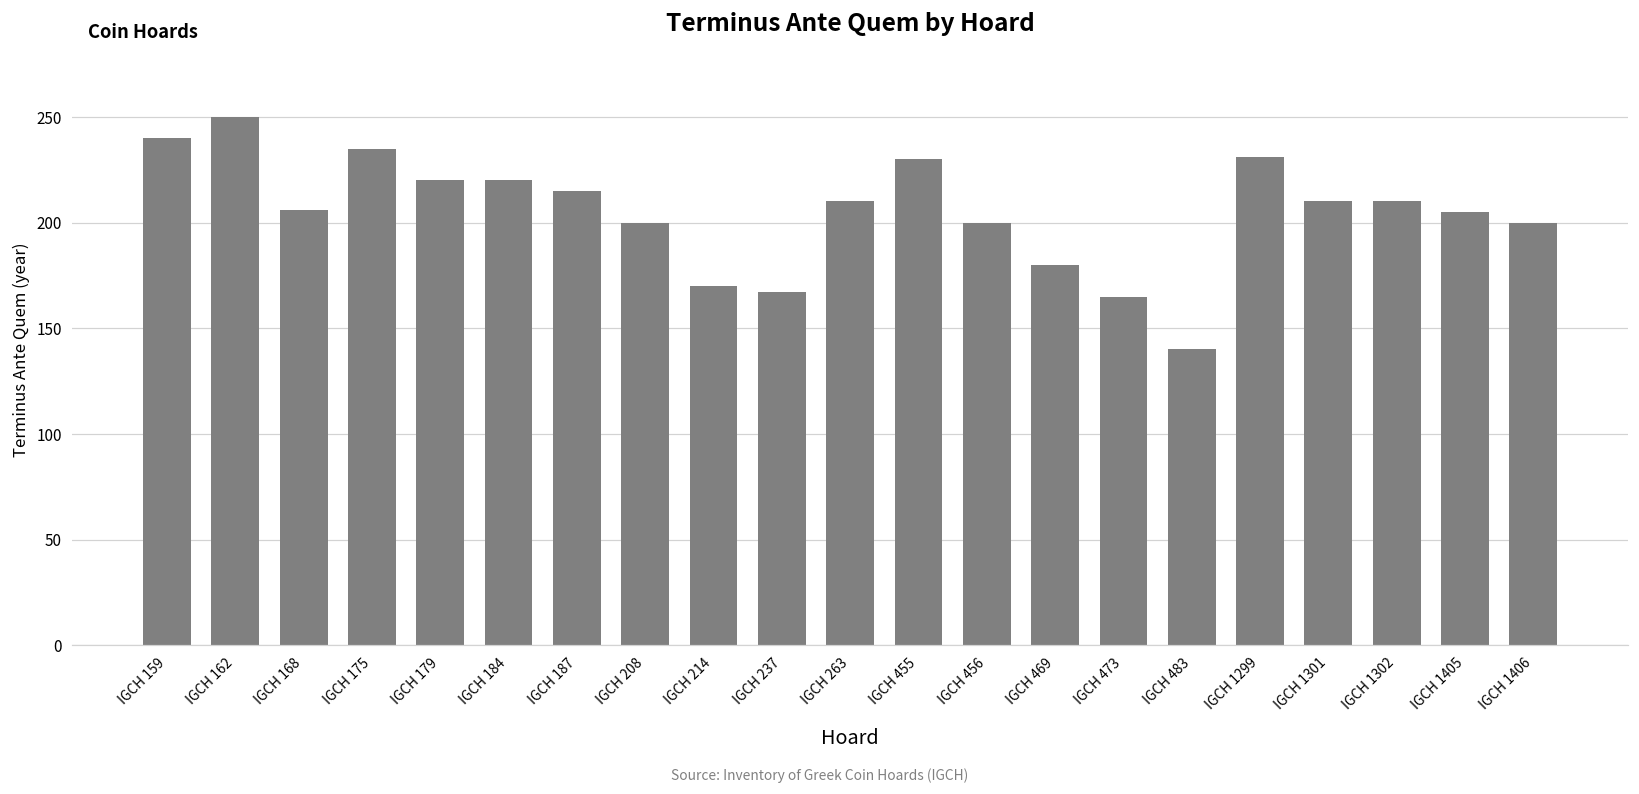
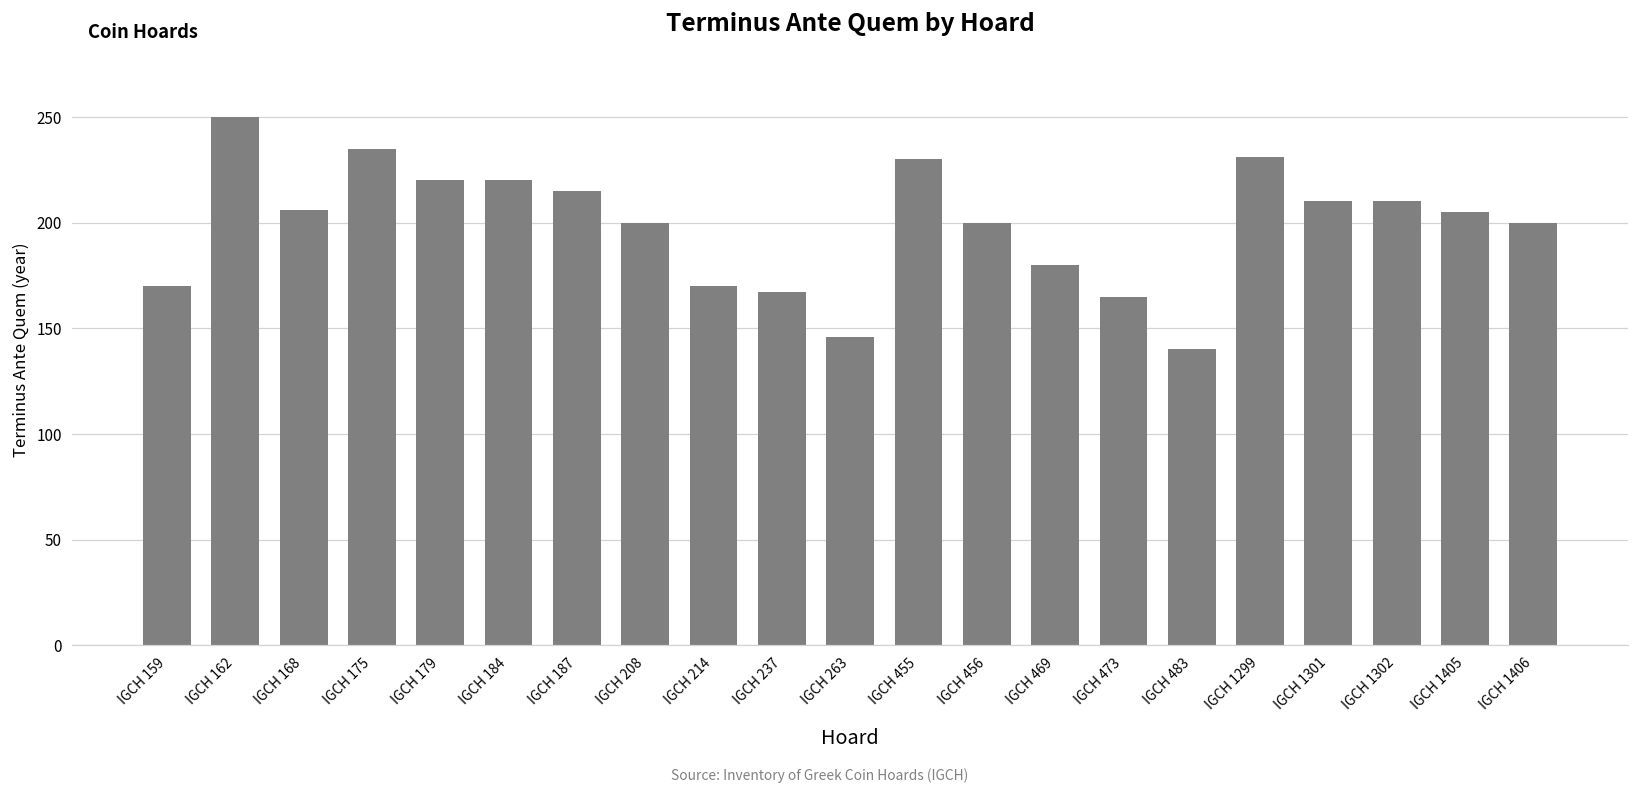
  {
-   "IGCH 159": 240,
+   "IGCH 159": 170,
    "IGCH 162": 250,
    "IGCH 168": 206,
    "IGCH 175": 235,
    "IGCH 179": 220,
    "IGCH 184": 220,
    "IGCH 187": 215,
    "IGCH 208": 200,
    "IGCH 214": 170,
    "IGCH 237": 167,
-   "IGCH 263": 210,
+   "IGCH 263": 146,
    "IGCH 455": 230,
    "IGCH 456": 200,
    "IGCH 469": 180,
    "IGCH 473": 165,
    "IGCH 483": 140,
    "IGCH 1299": 231,
    "IGCH 1301": 210,
    "IGCH 1302": 210,
    "IGCH 1405": 205,
    "IGCH 1406": 200
  }
